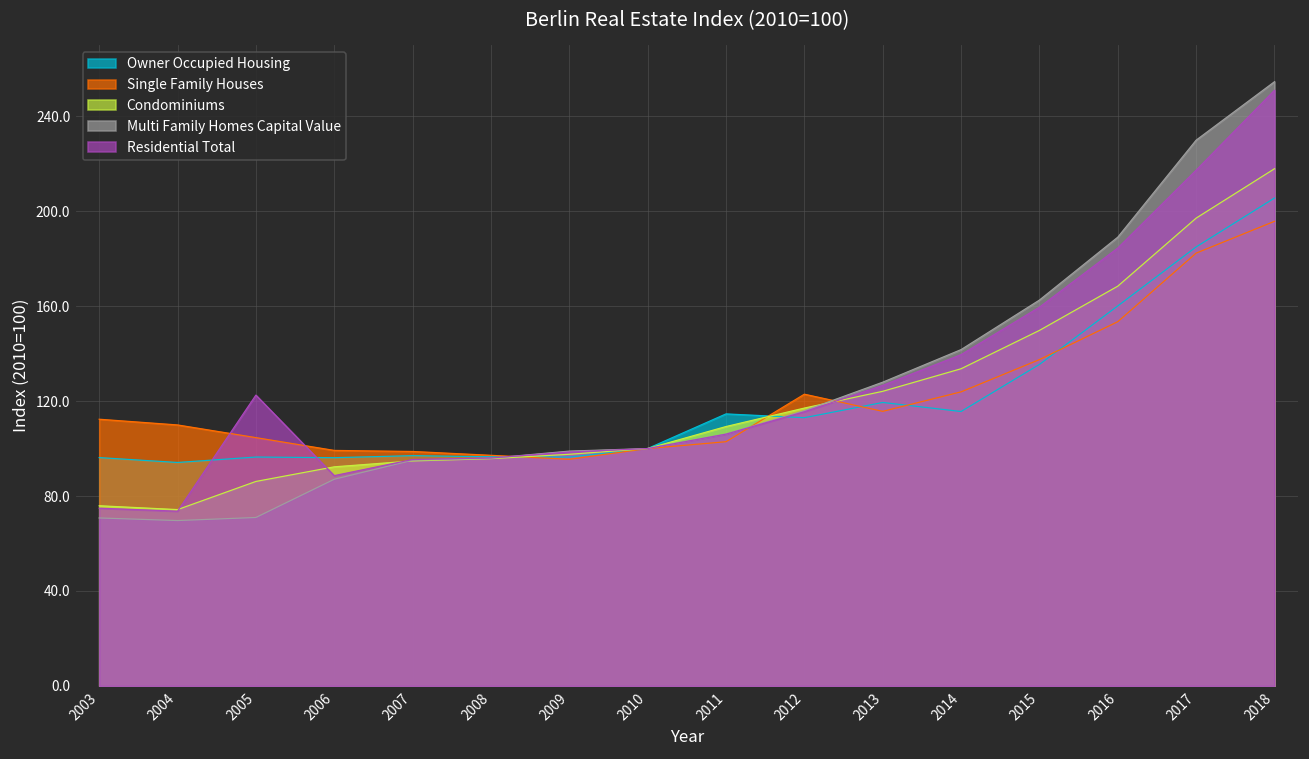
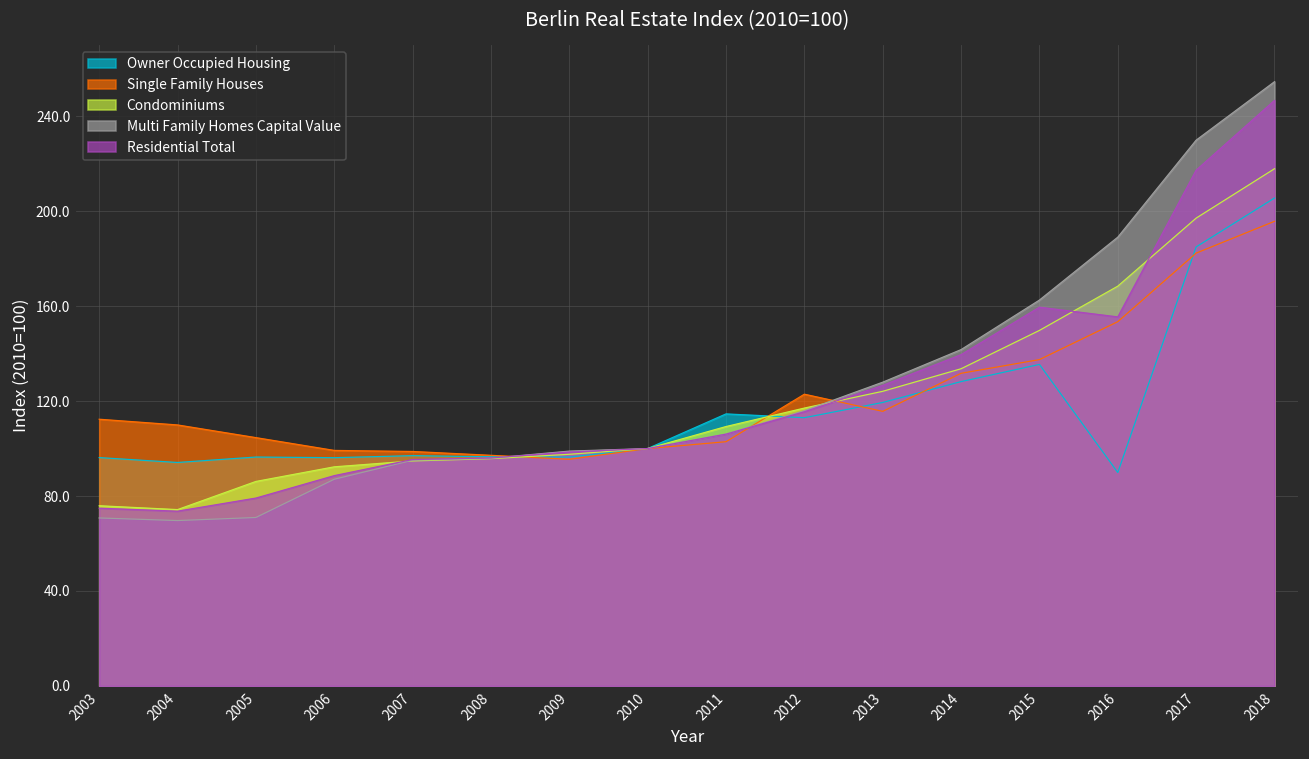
  {
    "Owner Occupied Housing": {
      "2003": 96,
      "2004": 94,
      "2005": 96,
      "2006": 96,
      "2007": 97,
      "2011": 115,
      "2012": 113,
      "2013": 119,
-     "2014": 116,
+     "2014": 128,
      "2015": 135,
-     "2016": 160,
+     "2016": 90,
      "2017": 185,
      "2018": 206
    },
    "Single Family Houses": {
      "2003": 112,
      "2004": 110,
      "2005": 105,
      "2006": 99,
      "2007": 99,
      "2011": 103,
      "2012": 123,
      "2013": 116,
-     "2014": 124,
+     "2014": 132,
      "2015": 137,
      "2016": 153,
      "2017": 182,
      "2018": 196
    },
    "Condominiums": {
      "2005": 86,
      "2006": 92,
      "2011": 109,
      "2013": 124,
      "2014": 134,
      "2015": 150,
      "2016": 168,
      "2017": 197,
      "2018": 218
    },
    "Multi Family Homes Capital Value": {
      "2003": 71,
      "2004": 70,
      "2005": 71,
      "2006": 87,
      "2013": 128,
      "2014": 142,
      "2015": 163,
      "2016": 189,
      "2017": 230,
      "2018": 255
    },
    "Residential Total": {
-     "2005": 123,
+     "2005": 79,
      "2006": 89,
      "2013": 127,
      "2014": 140,
      "2015": 160,
-     "2016": 184,
+     "2016": 155,
      "2017": 217,
-     "2018": 251
+     "2018": 247
    }
  }
